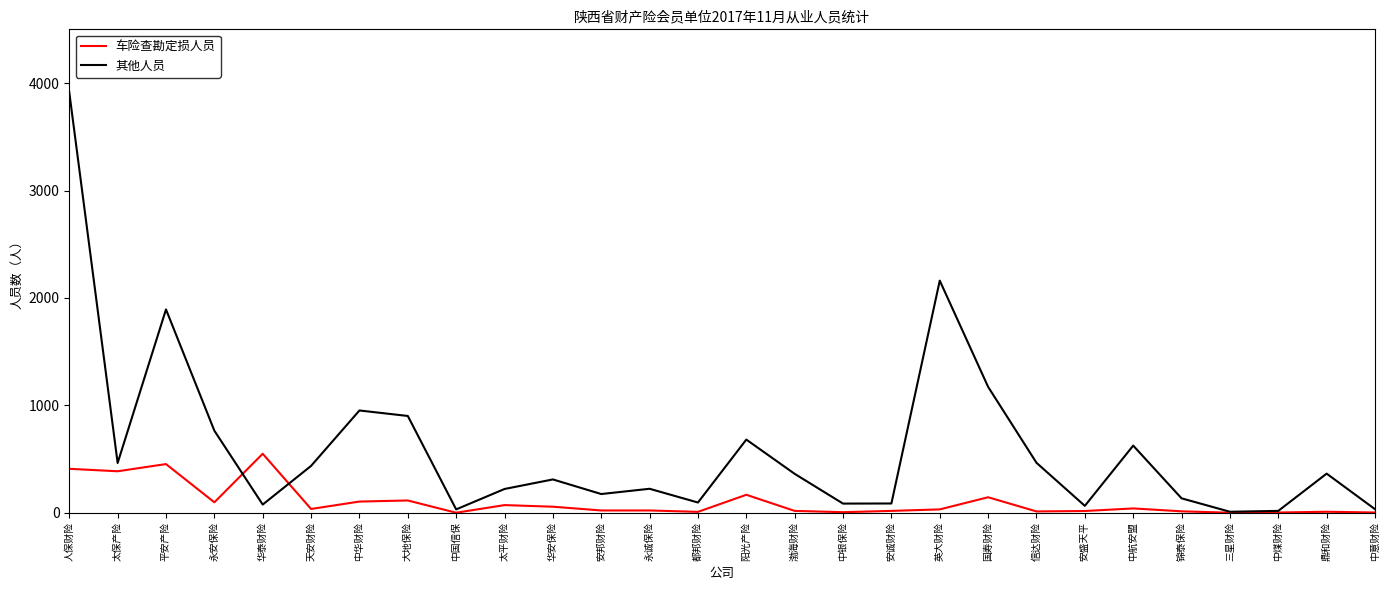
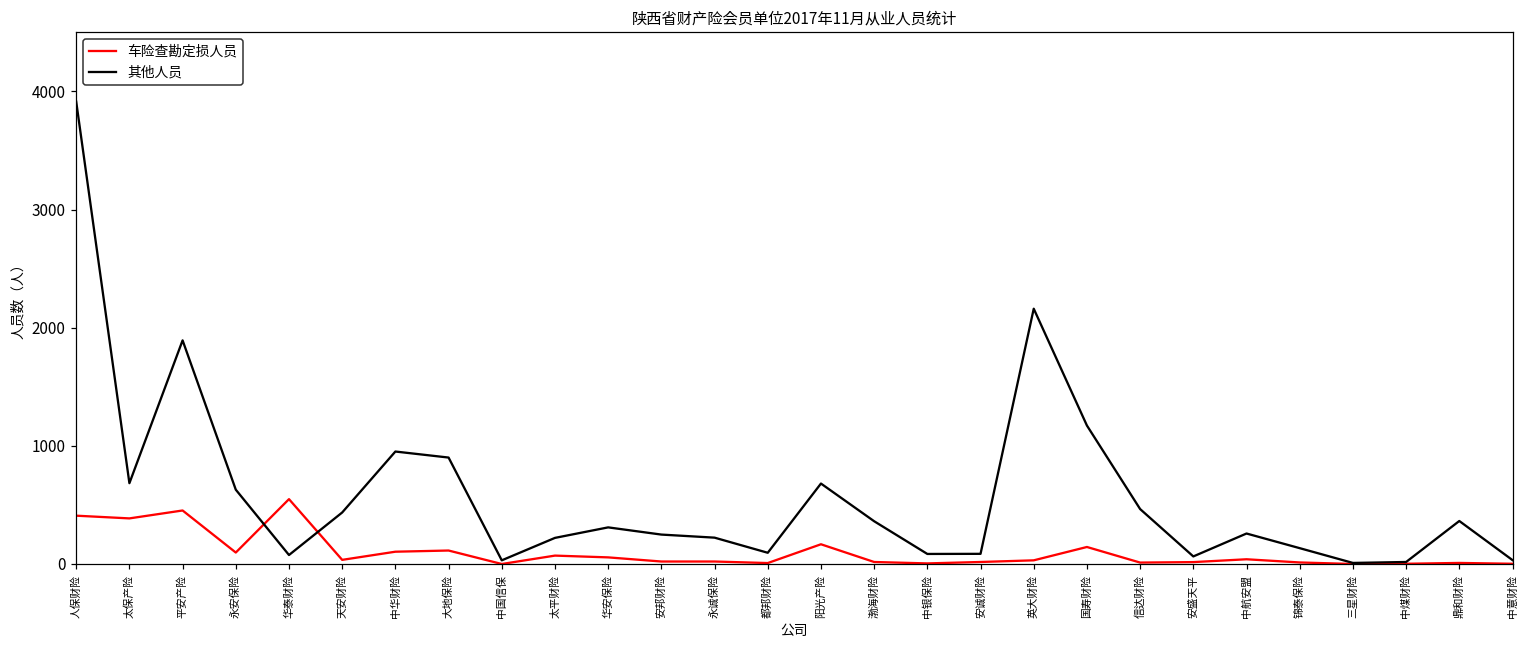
  {
    "车险查勘定损人员": {
      "人保财险": 410,
      "太保产险": 390,
      "平安产险": 450,
      "永安保险": 100,
      "华泰财险": 550,
      "天安财险": 40,
      "中华财险": 100,
      "大地保险": 110,
      "中国信保": 0,
      "太平财险": 70,
      "华安保险": 60,
      "安邦财险": 20,
      "永诚保险": 20,
      "都邦财险": 10,
      "阳光产险": 170,
      "渤海财险": 20,
      "中银保险": 10,
      "安诚财险": 20,
      "英大财险": 30,
      "国寿财险": 140,
      "信达财险": 10,
      "安盛天平": 20,
      "中航安盟": 40,
      "锦泰保险": 10,
      "鼎和财险": 10,
      "中意财险": 0
    },
    "其他人员": {
      "人保财险": 3910,
-     "太保产险": 460,
+     "太保产险": 680,
      "平安产险": 1890,
-     "永安保险": 760,
+     "永安保险": 630,
      "华泰财险": 80,
      "天安财险": 440,
      "中华财险": 950,
      "大地保险": 900,
      "中国信保": 30,
      "太平财险": 220,
      "华安保险": 310,
-     "安邦财险": 170,
+     "安邦财险": 250,
      "永诚保险": 220,
      "都邦财险": 100,
      "阳光产险": 680,
      "渤海财险": 360,
      "中银保险": 90,
      "安诚财险": 90,
      "英大财险": 2160,
      "国寿财险": 1170,
      "信达财险": 470,
      "安盛天平": 60,
-     "中航安盟": 630,
+     "中航安盟": 260,
      "锦泰保险": 130,
      "鼎和财险": 360,
      "中意财险": 30
    }
  }
